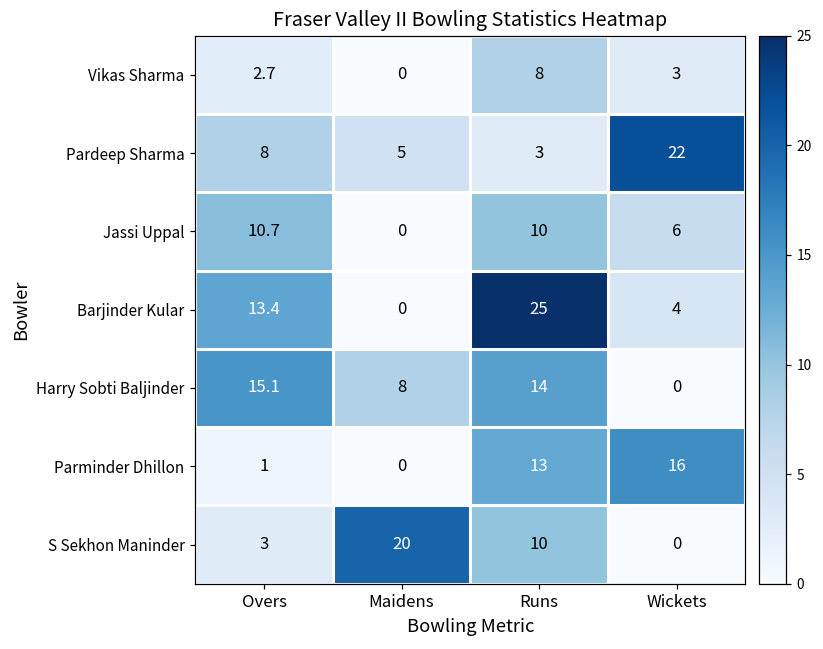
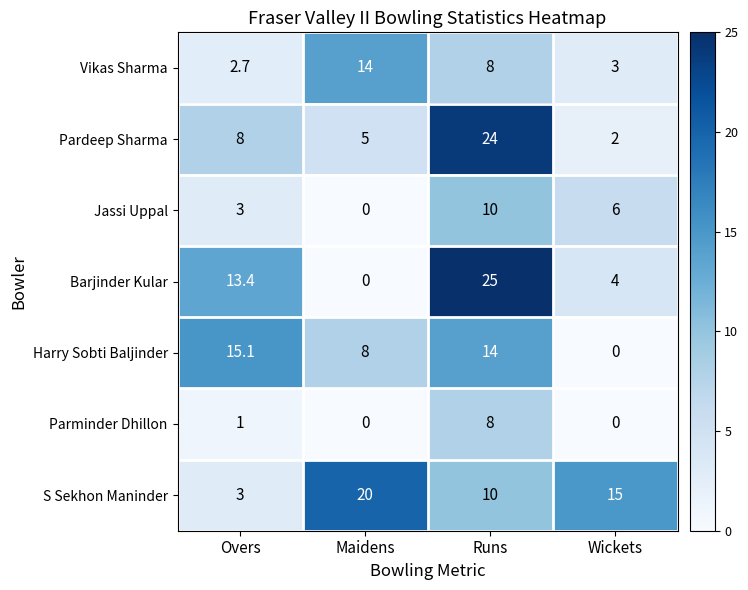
  {
    "Vikas Sharma": {
      "Overs": 2.7,
-     "Maidens": 0,
+     "Maidens": 14,
      "Runs": 8,
      "Wickets": 3
    },
    "Pardeep Sharma": {
      "Overs": 8,
      "Maidens": 5,
-     "Runs": 3,
-     "Wickets": 22
+     "Runs": 24,
+     "Wickets": 2
    },
    "Jassi Uppal": {
-     "Overs": 10.7,
+     "Overs": 3,
      "Maidens": 0,
      "Runs": 10,
      "Wickets": 6
    },
    "Barjinder Kular": {
      "Overs": 13.4,
      "Maidens": 0,
      "Runs": 25,
      "Wickets": 4
    },
    "Harry Sobti Baljinder": {
      "Overs": 15.1,
      "Maidens": 8,
      "Runs": 14,
      "Wickets": 0
    },
    "Parminder Dhillon": {
      "Overs": 1,
      "Maidens": 0,
-     "Runs": 13,
-     "Wickets": 16
+     "Runs": 8,
+     "Wickets": 0
    },
    "S Sekhon Maninder": {
      "Overs": 3,
      "Maidens": 20,
      "Runs": 10,
-     "Wickets": 0
+     "Wickets": 15
    }
  }
